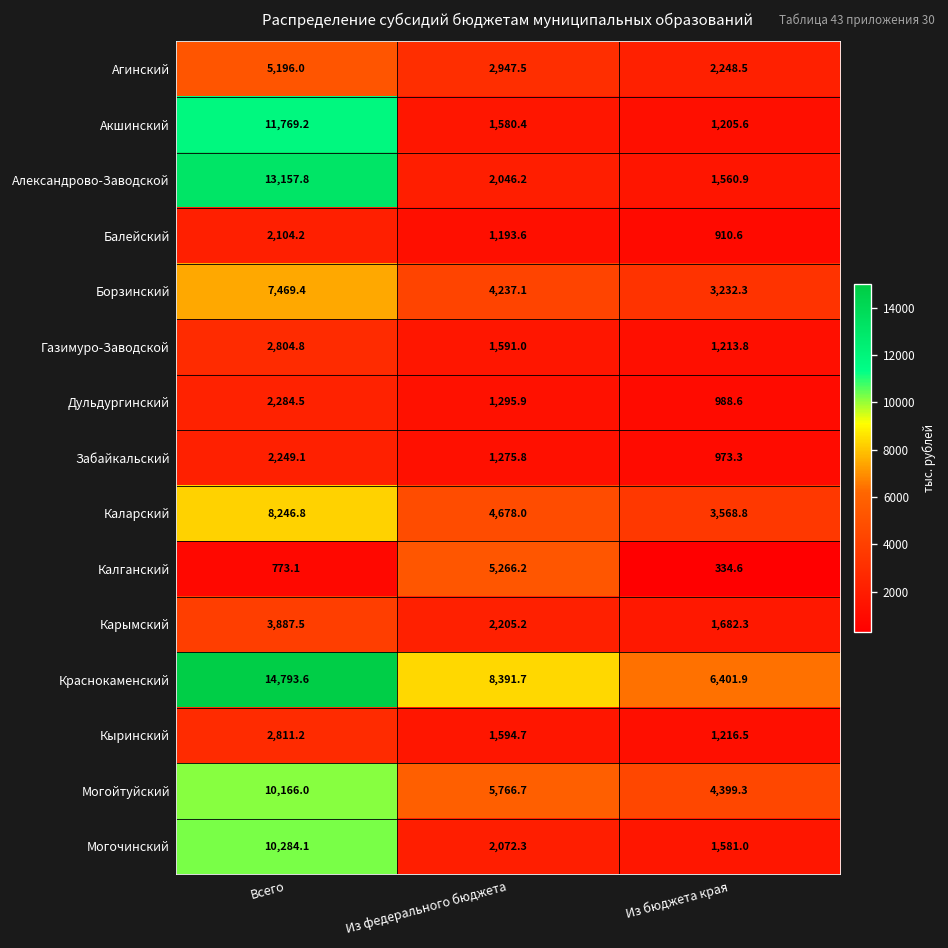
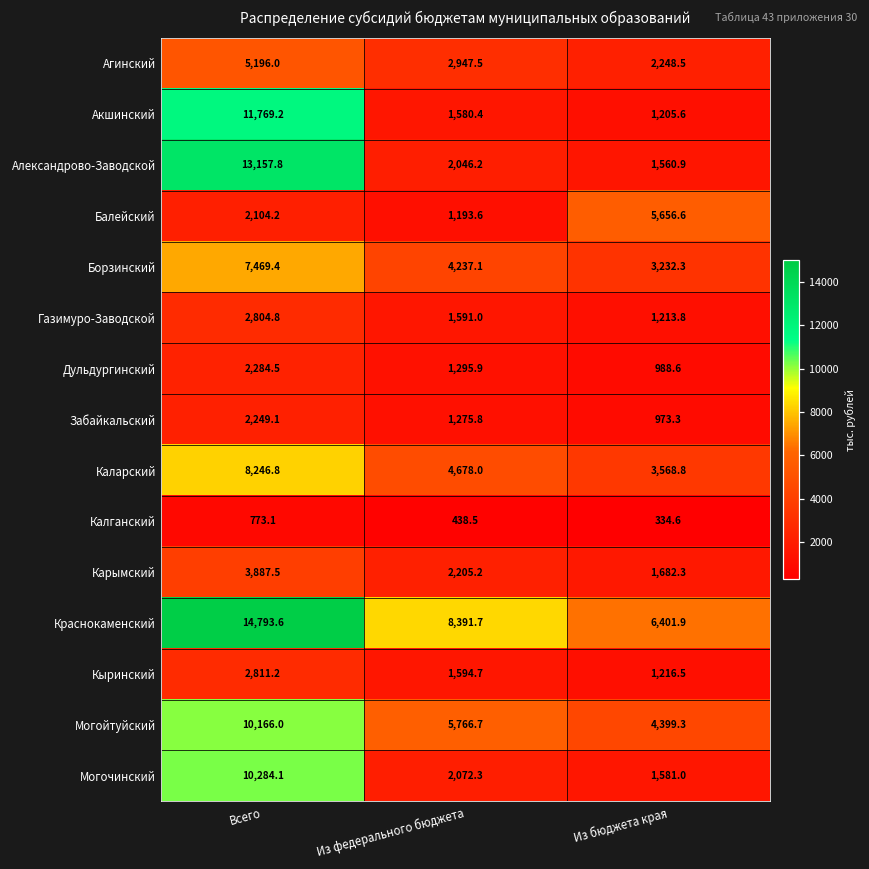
  {
    "Агинский": {
      "Всего": "5,196.0",
      "Из федерального бюджета": "2,947.5",
      "Из бюджета края": "2,248.5"
    },
    "Акшинский": {
      "Всего": "11,769.2",
      "Из федерального бюджета": "1,580.4",
      "Из бюджета края": "1,205.6"
    },
    "Александрово-Заводской": {
      "Всего": "13,157.8",
      "Из федерального бюджета": "2,046.2",
      "Из бюджета края": "1,560.9"
    },
    "Балейский": {
      "Всего": "2,104.2",
      "Из федерального бюджета": "1,193.6",
-     "Из бюджета края": "910.6"
+     "Из бюджета края": "5,656.6"
    },
    "Борзинский": {
      "Всего": "7,469.4",
      "Из федерального бюджета": "4,237.1",
      "Из бюджета края": "3,232.3"
    },
    "Газимуро-Заводской": {
      "Всего": "2,804.8",
      "Из федерального бюджета": "1,591.0",
      "Из бюджета края": "1,213.8"
    },
    "Дульдургинский": {
      "Всего": "2,284.5",
      "Из федерального бюджета": "1,295.9",
      "Из бюджета края": "988.6"
    },
    "Забайкальский": {
      "Всего": "2,249.1",
      "Из федерального бюджета": "1,275.8",
      "Из бюджета края": "973.3"
    },
    "Каларский": {
      "Всего": "8,246.8",
      "Из федерального бюджета": "4,678.0",
      "Из бюджета края": "3,568.8"
    },
    "Калганский": {
      "Всего": "773.1",
-     "Из федерального бюджета": "5,266.2",
+     "Из федерального бюджета": "438.5",
      "Из бюджета края": "334.6"
    },
    "Карымский": {
      "Всего": "3,887.5",
      "Из федерального бюджета": "2,205.2",
      "Из бюджета края": "1,682.3"
    },
    "Краснокаменский": {
      "Всего": "14,793.6",
      "Из федерального бюджета": "8,391.7",
      "Из бюджета края": "6,401.9"
    },
    "Кыринский": {
      "Всего": "2,811.2",
      "Из федерального бюджета": "1,594.7",
      "Из бюджета края": "1,216.5"
    },
    "Могойтуйский": {
      "Всего": "10,166.0",
      "Из федерального бюджета": "5,766.7",
      "Из бюджета края": "4,399.3"
    },
    "Могочинский": {
      "Всего": "10,284.1",
      "Из федерального бюджета": "2,072.3",
      "Из бюджета края": "1,581.0"
    }
  }
